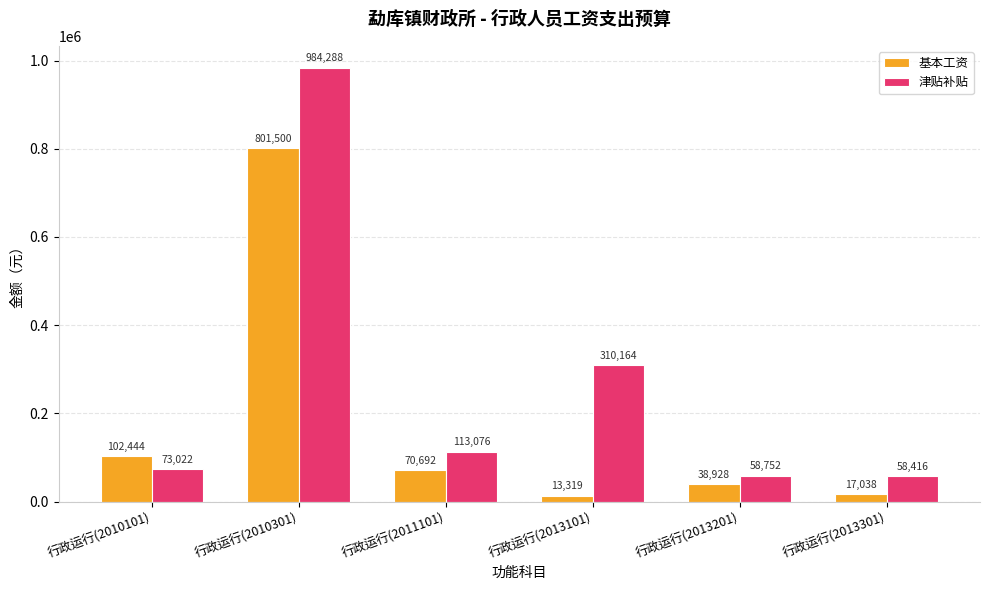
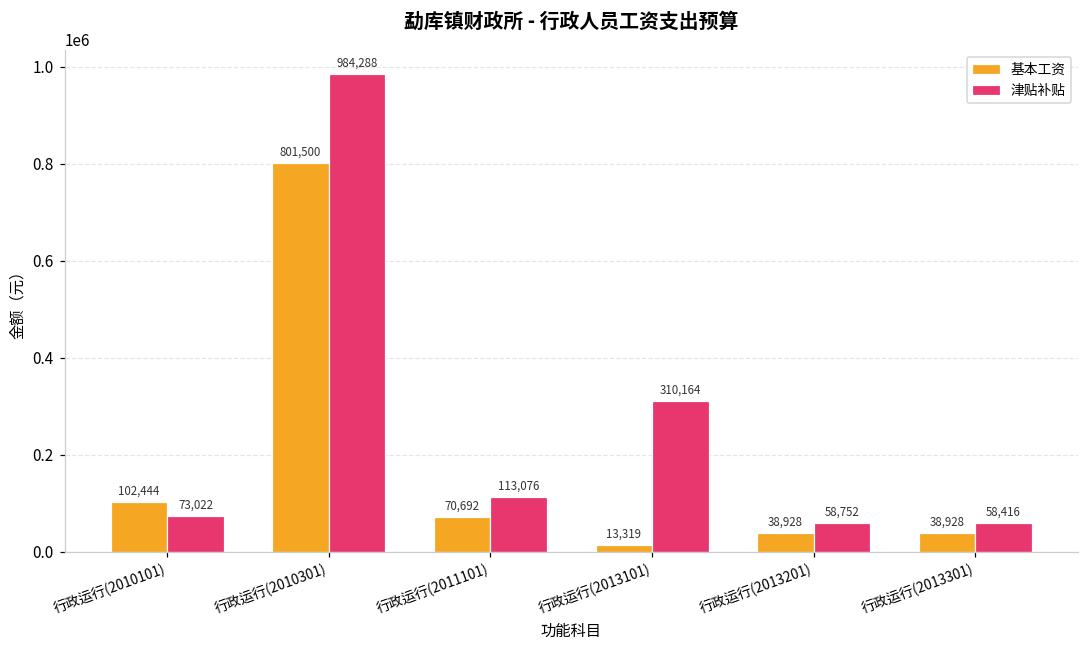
  {
    "基本工资": {
      "行政运行(2010101)": "102,444",
      "行政运行(2010301)": "801,500",
      "行政运行(2011101)": "70,692",
      "行政运行(2013101)": "13,319",
      "行政运行(2013201)": "38,928",
-     "行政运行(2013301)": "17,038"
+     "行政运行(2013301)": "38,928"
    },
    "津贴补贴": {
      "行政运行(2010101)": "73,022",
      "行政运行(2010301)": "984,288",
      "行政运行(2011101)": "113,076",
      "行政运行(2013101)": "310,164",
      "行政运行(2013201)": "58,752",
      "行政运行(2013301)": "58,416"
    }
  }
